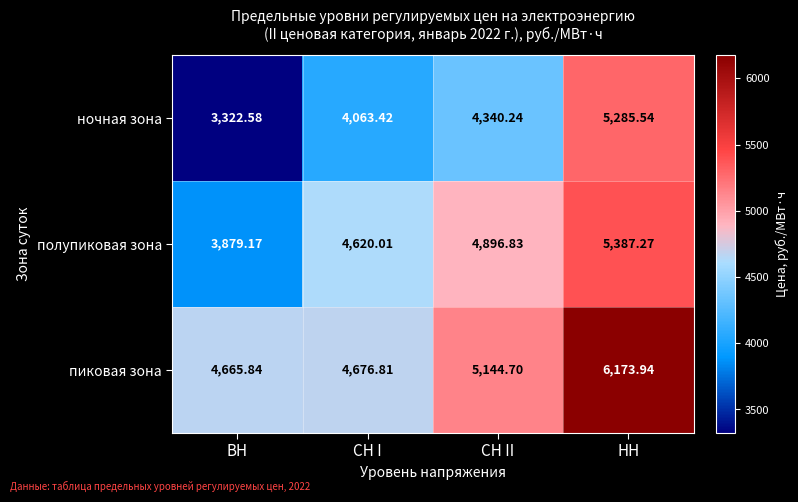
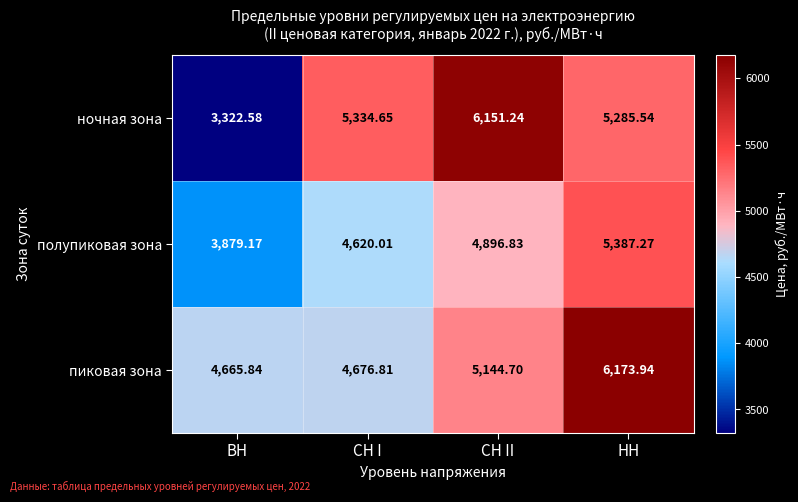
  {
    "ночная зона": {
      "ВН": "3,322.58",
-     "СН I": "4,063.42",
-     "СН II": "4,340.24",
+     "СН I": "5,334.65",
+     "СН II": "6,151.24",
      "НН": "5,285.54"
    },
    "полупиковая зона": {
      "ВН": "3,879.17",
      "СН I": "4,620.01",
      "СН II": "4,896.83",
      "НН": "5,387.27"
    },
    "пиковая зона": {
      "ВН": "4,665.84",
      "СН I": "4,676.81",
      "СН II": "5,144.70",
      "НН": "6,173.94"
    }
  }
